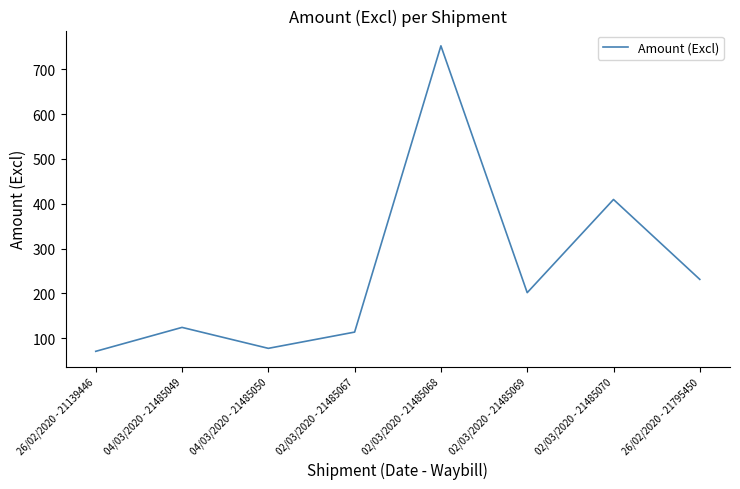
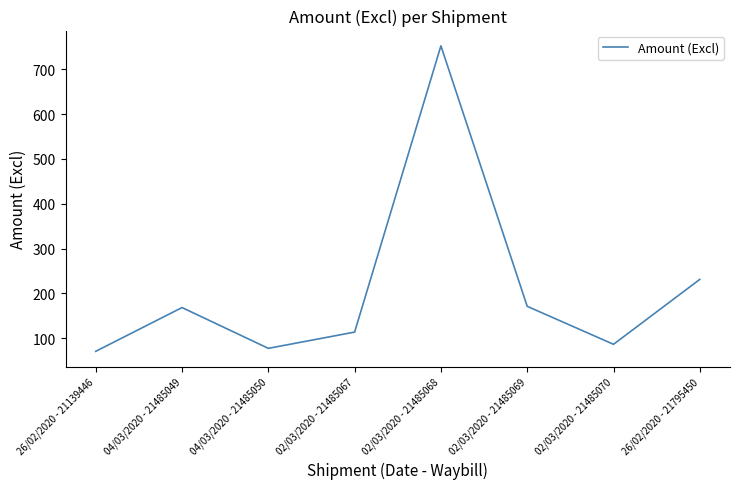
  {
    "26/02/2020 - 21139446": 70,
-   "04/03/2020 - 21485049": 120,
+   "04/03/2020 - 21485049": 170,
    "04/03/2020 - 21485050": 80,
    "02/03/2020 - 21485067": 110,
    "02/03/2020 - 21485068": 750,
-   "02/03/2020 - 21485069": 200,
-   "02/03/2020 - 21485070": 410,
+   "02/03/2020 - 21485069": 170,
+   "02/03/2020 - 21485070": 90,
    "26/02/2020 - 21795450": 230
  }
